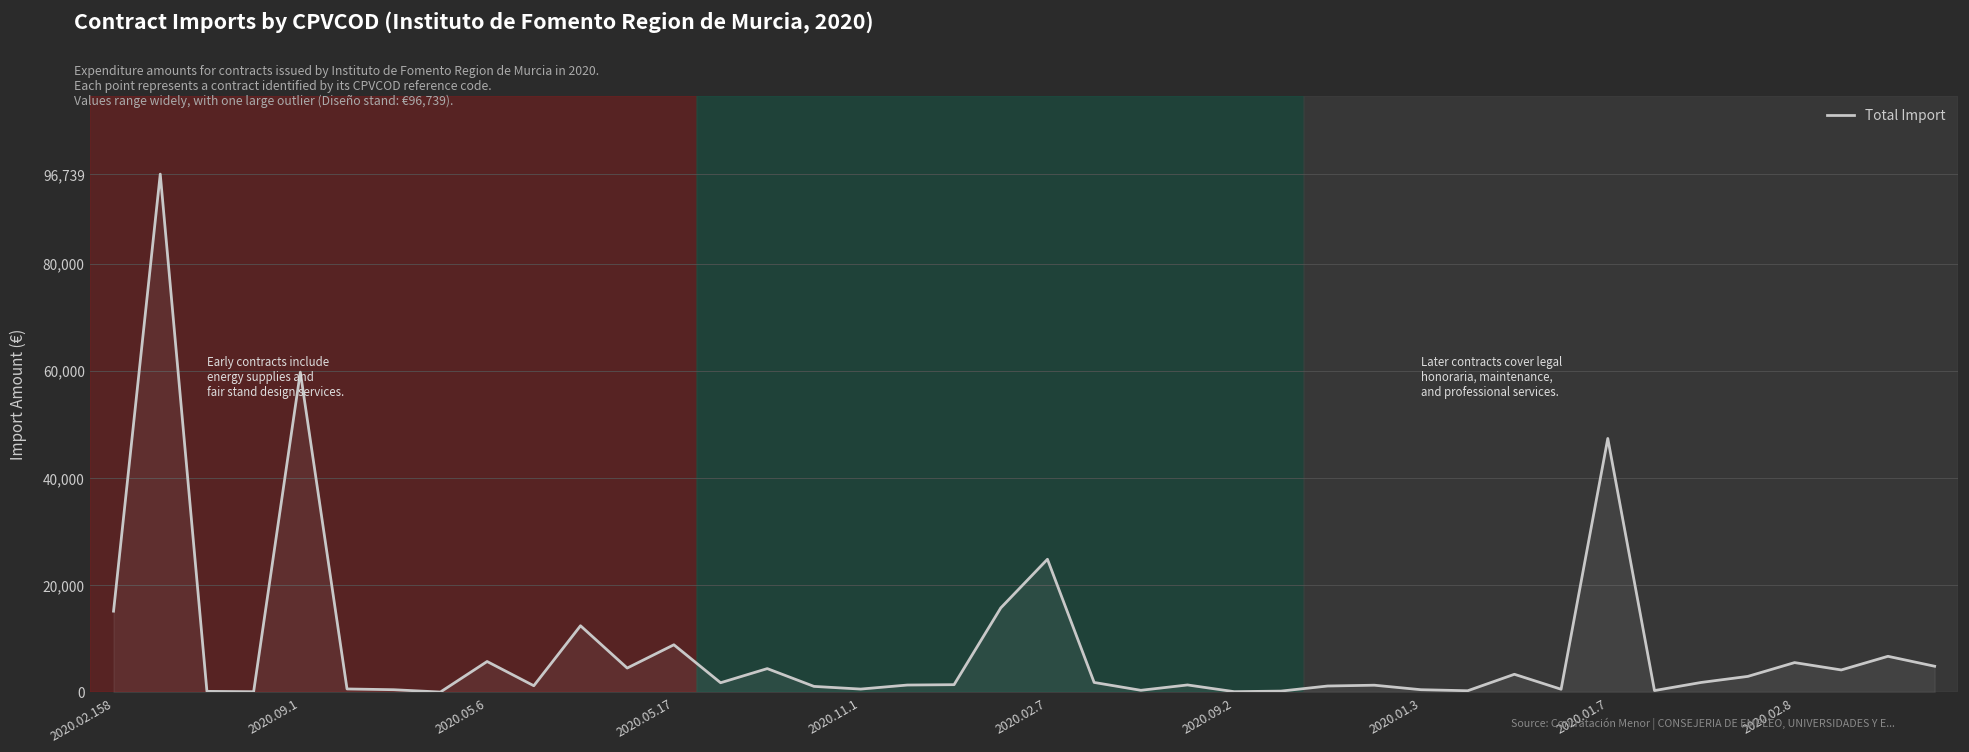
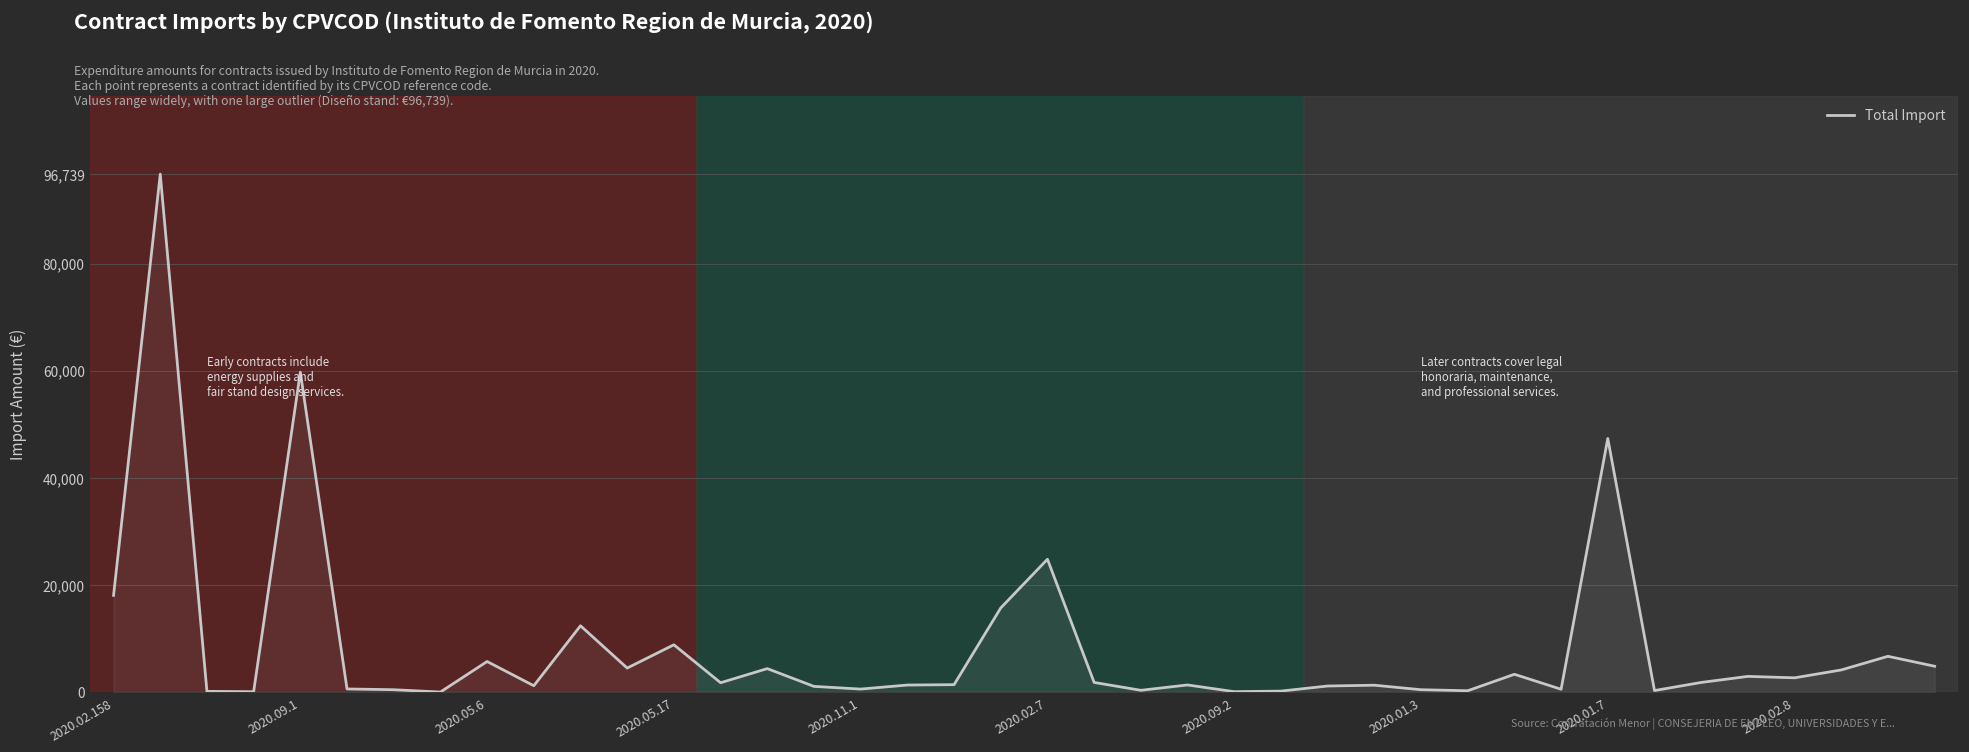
  {
-   "2020.02.158": "15,000",
+   "2020.02.158": "18,000",
    "2020.05.6": "6,000",
    "2020.05.17": "9,000",
    "2020.11.1": "1,000",
    "2020.02.7": "25,000",
    "2020.09.2": "0",
    "2020.01.3": "0",
    "2020.01.7": "47,000",
-   "2020.02.8": "6,000"
+   "2020.02.8": "3,000"
  }
